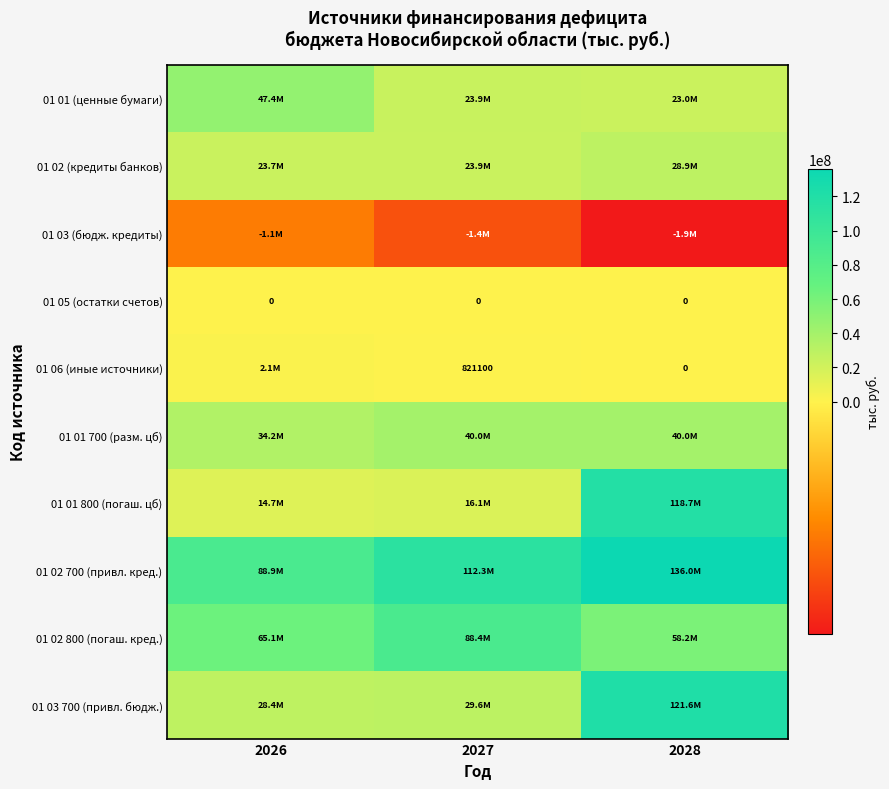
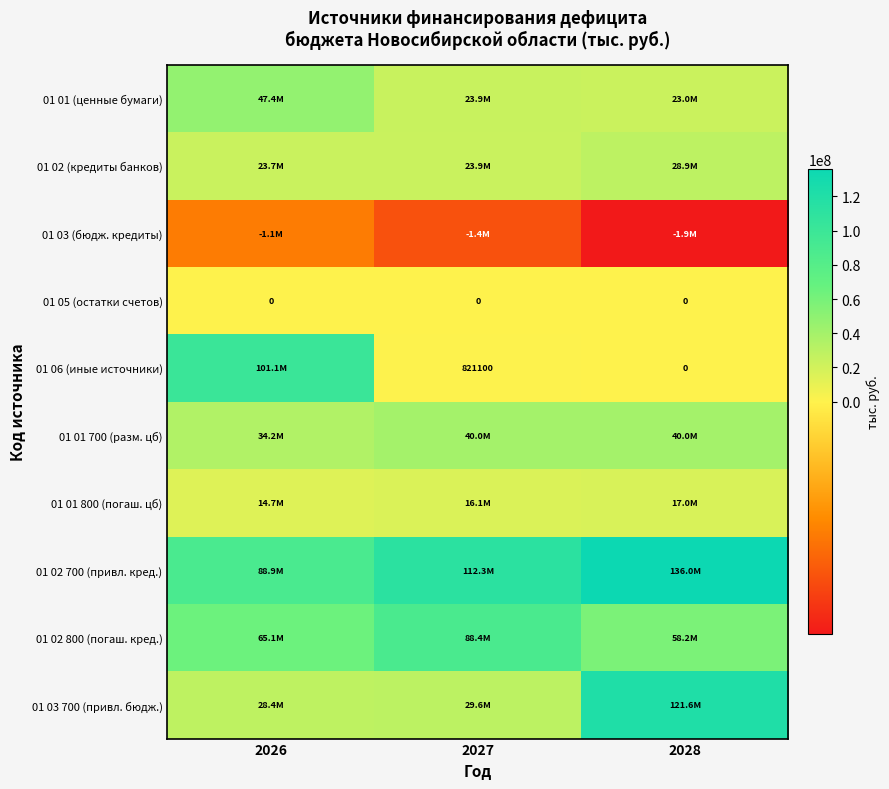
  {
    "01 01 (ценные бумаги)": {
      "2026": "47.4M",
      "2027": "23.9M",
      "2028": "23.0M"
    },
    "01 02 (кредиты банков)": {
      "2026": "23.7M",
      "2027": "23.9M",
      "2028": "28.9M"
    },
    "01 03 (бюдж. кредиты)": {
      "2026": "-1.1M",
      "2027": "-1.4M",
      "2028": "-1.9M"
    },
    "01 05 (остатки счетов)": {
      "2026": "0",
      "2027": "0",
      "2028": "0"
    },
    "01 06 (иные источники)": {
-     "2026": "2.1M",
+     "2026": "101.1M",
      "2027": "821100",
      "2028": "0"
    },
    "01 01 700 (разм. цб)": {
      "2026": "34.2M",
      "2027": "40.0M",
      "2028": "40.0M"
    },
    "01 01 800 (погаш. цб)": {
      "2026": "14.7M",
      "2027": "16.1M",
-     "2028": "118.7M"
+     "2028": "17.0M"
    },
    "01 02 700 (привл. кред.)": {
      "2026": "88.9M",
      "2027": "112.3M",
      "2028": "136.0M"
    },
    "01 02 800 (погаш. кред.)": {
      "2026": "65.1M",
      "2027": "88.4M",
      "2028": "58.2M"
    },
    "01 03 700 (привл. бюдж.)": {
      "2026": "28.4M",
      "2027": "29.6M",
      "2028": "121.6M"
    }
  }
